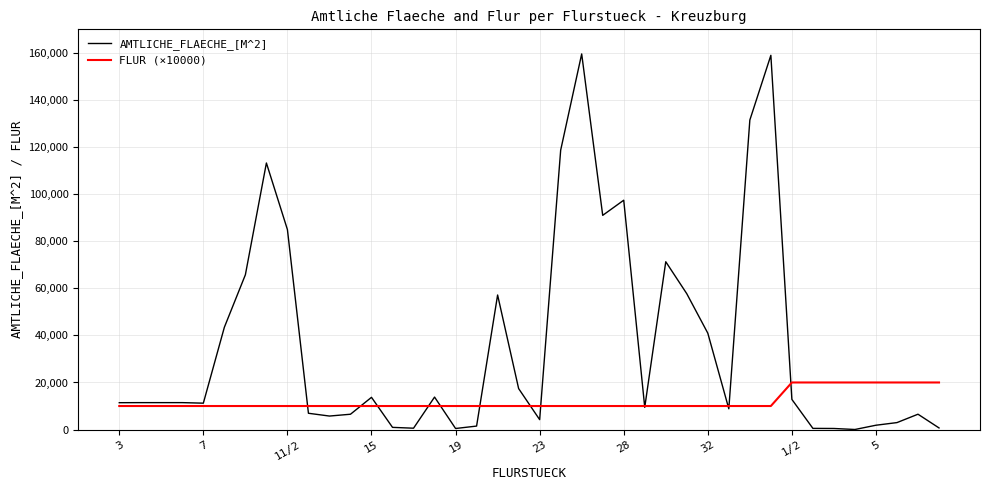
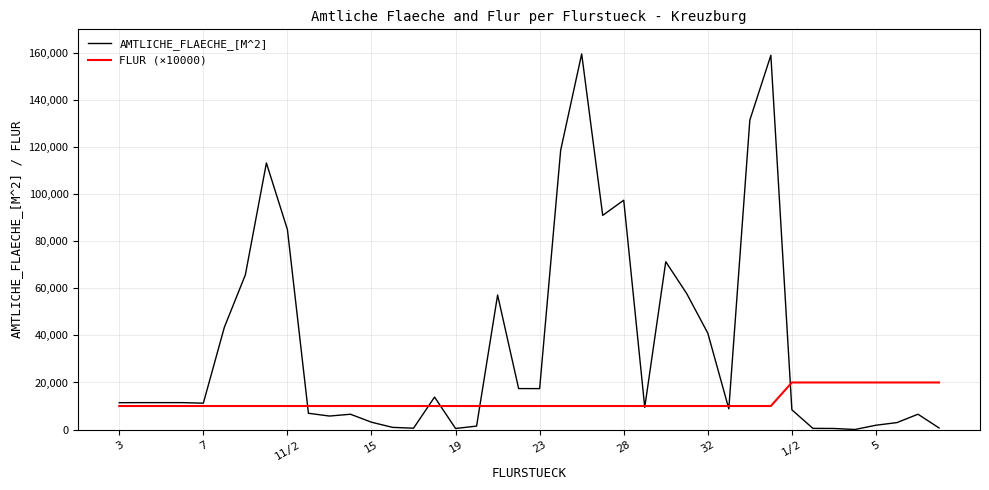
  {
    "AMTLICHE_FLAECHE_[M^2]": {
      "11/2": "85,000",
-     "15": "14,000",
+     "15": "3,000",
      "19": "0",
-     "23": "4,000",
+     "23": "17,000",
      "28": "97,000",
      "32": "41,000",
-     "1/2": "13,000"
+     "1/2": "8,000"
    },
    "FLUR (×10000)": {
      "11/2": "10,000",
      "15": "10,000",
      "19": "10,000",
      "23": "10,000",
      "28": "10,000",
      "32": "10,000",
      "1/2": "20,000"
    }
  }
